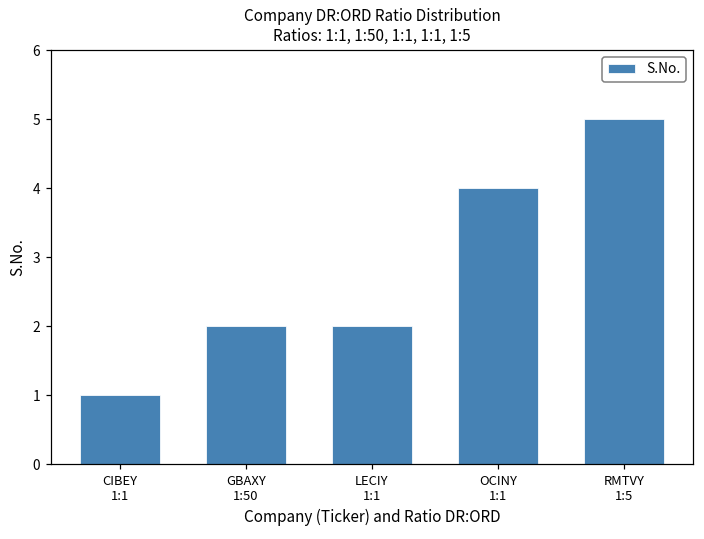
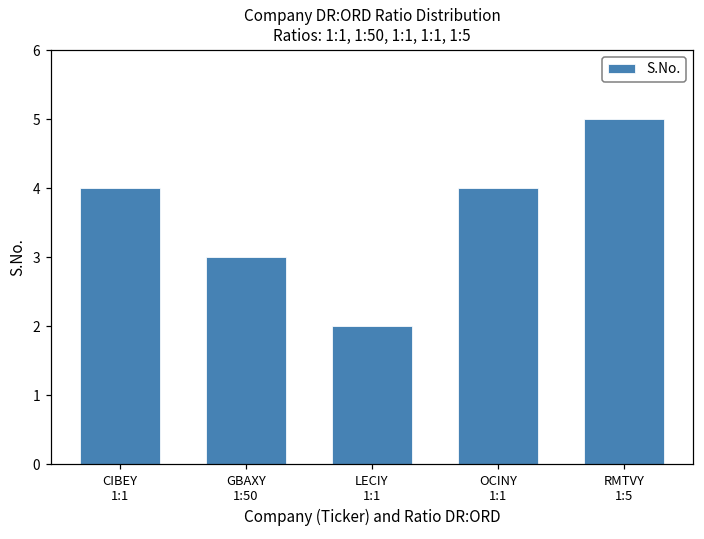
  {
-   "CIBEY 1:1": 1,
-   "GBAXY 1:50": 2,
+   "CIBEY 1:1": 4,
+   "GBAXY 1:50": 3,
    "LECIY 1:1": 2,
    "OCINY 1:1": 4,
    "RMTVY 1:5": 5
  }
